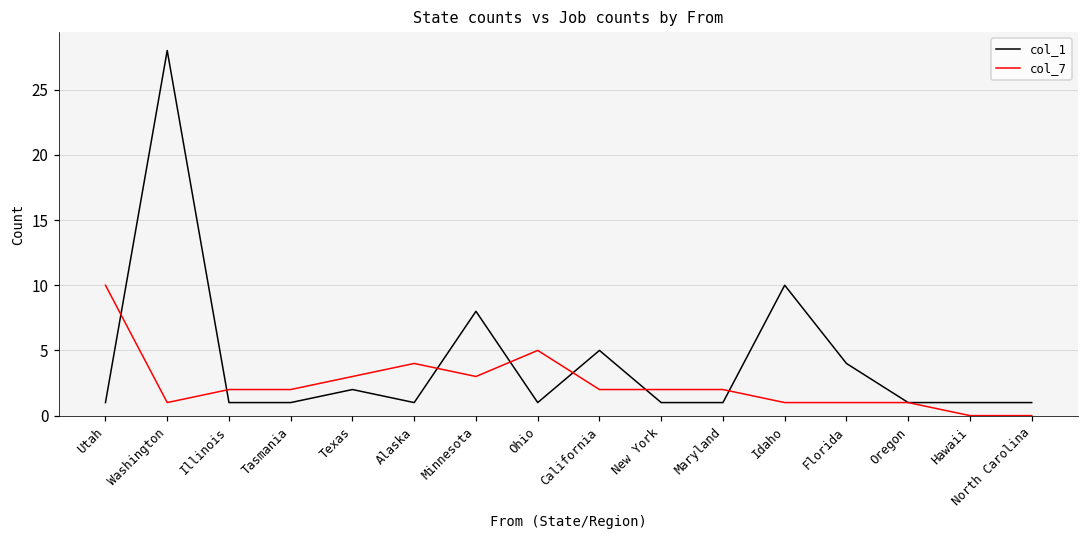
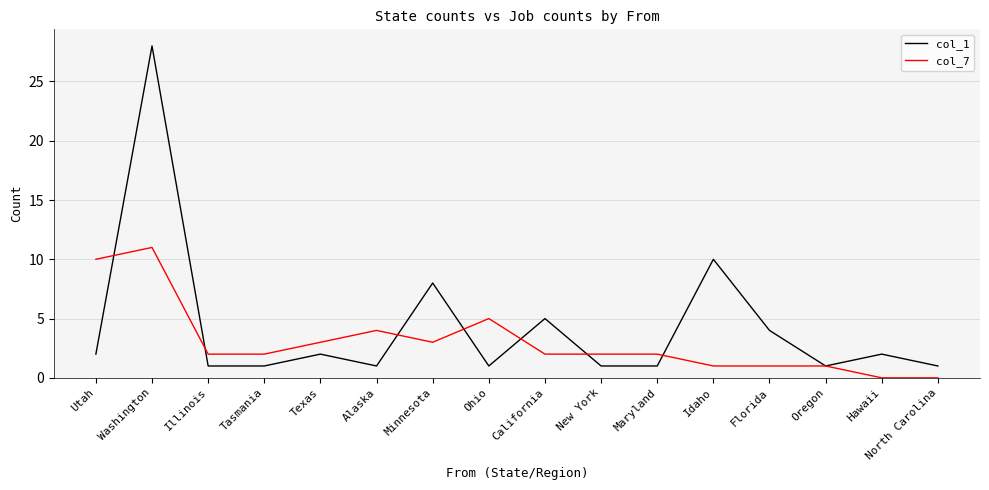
  {
    "col_1": {
-     "Utah": 1,
+     "Utah": 2,
      "Washington": 28,
      "Illinois": 1,
      "Tasmania": 1,
      "Texas": 2,
      "Alaska": 1,
      "Minnesota": 8,
      "Ohio": 1,
      "California": 5,
      "New York": 1,
      "Maryland": 1,
      "Idaho": 10,
      "Florida": 4,
-     "Hawaii": 1,
+     "Hawaii": 2,
      "North Carolina": 1
    },
    "col_7": {
      "Utah": 10,
-     "Washington": 1,
+     "Washington": 11,
      "Illinois": 2,
      "Tasmania": 2,
      "Texas": 3,
      "Alaska": 4,
      "Minnesota": 3,
      "Ohio": 5,
      "California": 2,
      "New York": 2,
      "Maryland": 2,
      "Idaho": 1,
      "Florida": 1,
      "Hawaii": 0,
      "North Carolina": 0
    }
  }
